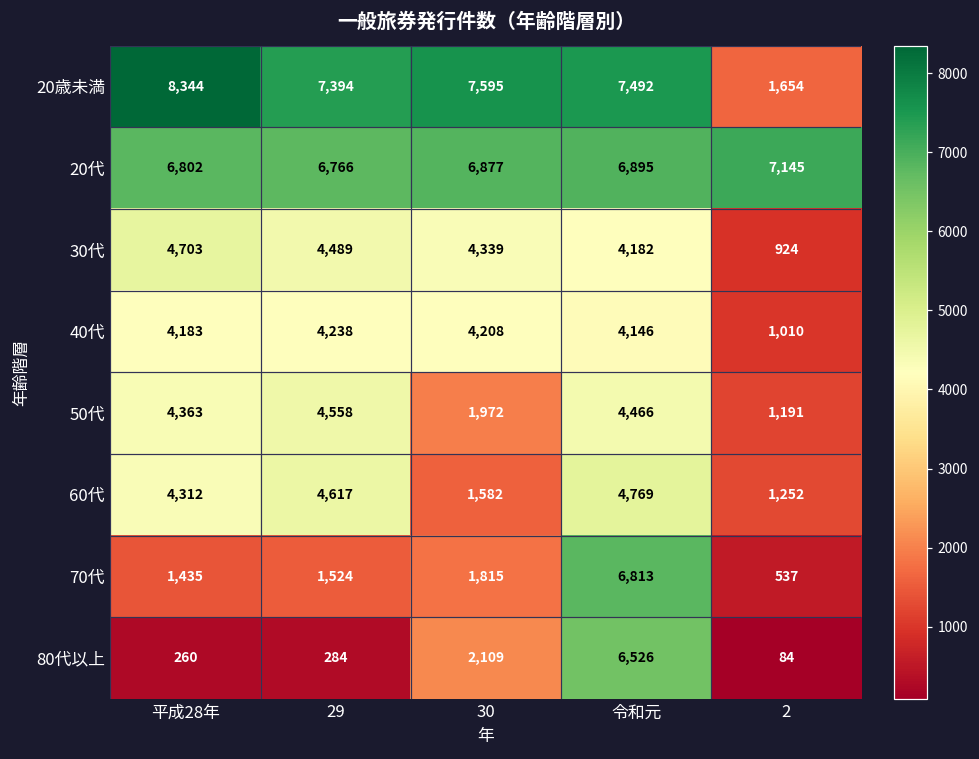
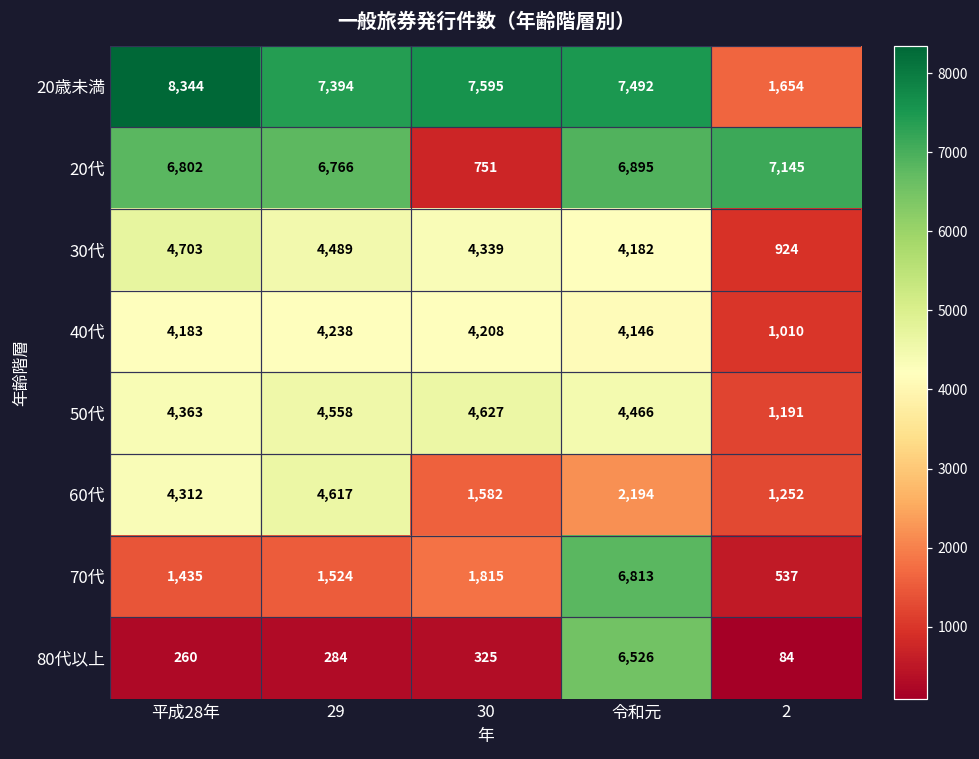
  {
    "20歳未満": {
      "平成28年": "8,344",
      "29": "7,394",
      "30": "7,595",
      "令和元": "7,492",
      "2": "1,654"
    },
    "20代": {
      "平成28年": "6,802",
      "29": "6,766",
-     "30": "6,877",
+     "30": "751",
      "令和元": "6,895",
      "2": "7,145"
    },
    "30代": {
      "平成28年": "4,703",
      "29": "4,489",
      "30": "4,339",
      "令和元": "4,182",
      "2": "924"
    },
    "40代": {
      "平成28年": "4,183",
      "29": "4,238",
      "30": "4,208",
      "令和元": "4,146",
      "2": "1,010"
    },
    "50代": {
      "平成28年": "4,363",
      "29": "4,558",
-     "30": "1,972",
+     "30": "4,627",
      "令和元": "4,466",
      "2": "1,191"
    },
    "60代": {
      "平成28年": "4,312",
      "29": "4,617",
      "30": "1,582",
-     "令和元": "4,769",
+     "令和元": "2,194",
      "2": "1,252"
    },
    "70代": {
      "平成28年": "1,435",
      "29": "1,524",
      "30": "1,815",
      "令和元": "6,813",
      "2": "537"
    },
    "80代以上": {
      "平成28年": "260",
      "29": "284",
-     "30": "2,109",
+     "30": "325",
      "令和元": "6,526",
      "2": "84"
    }
  }
